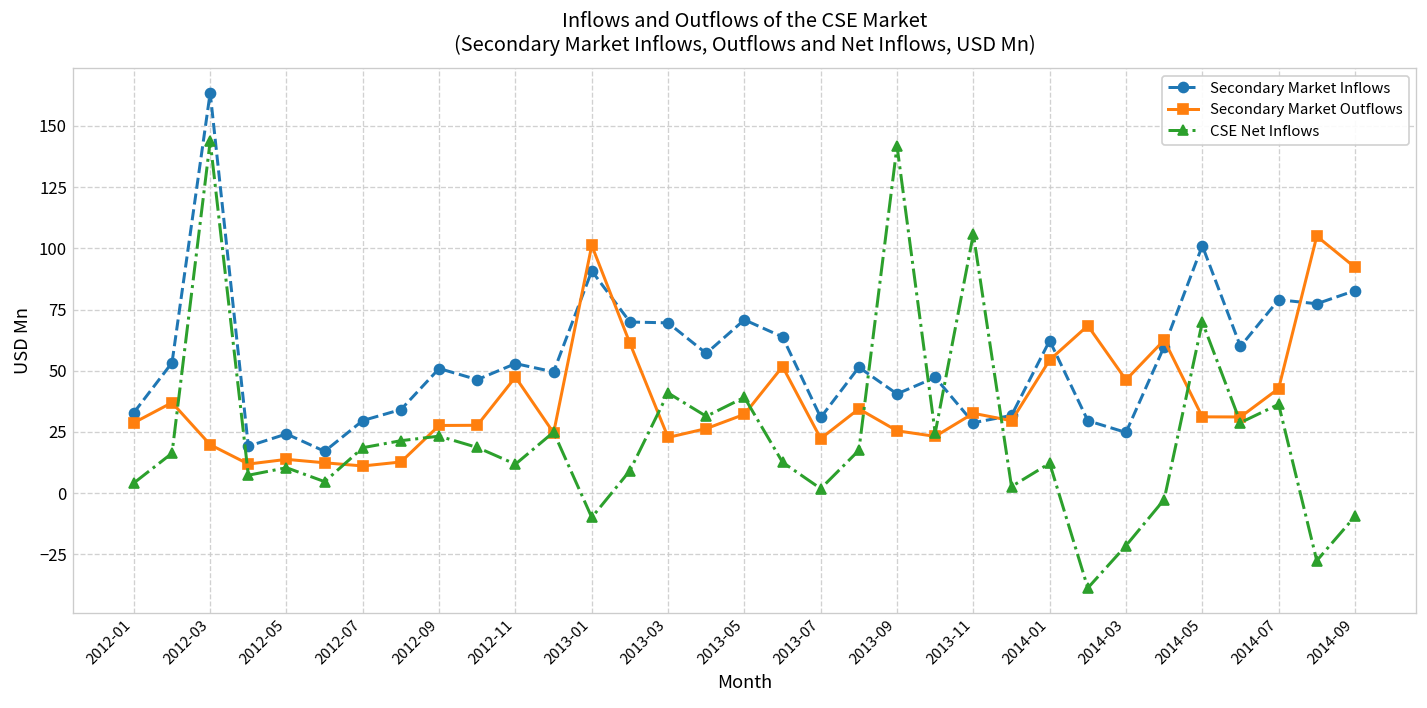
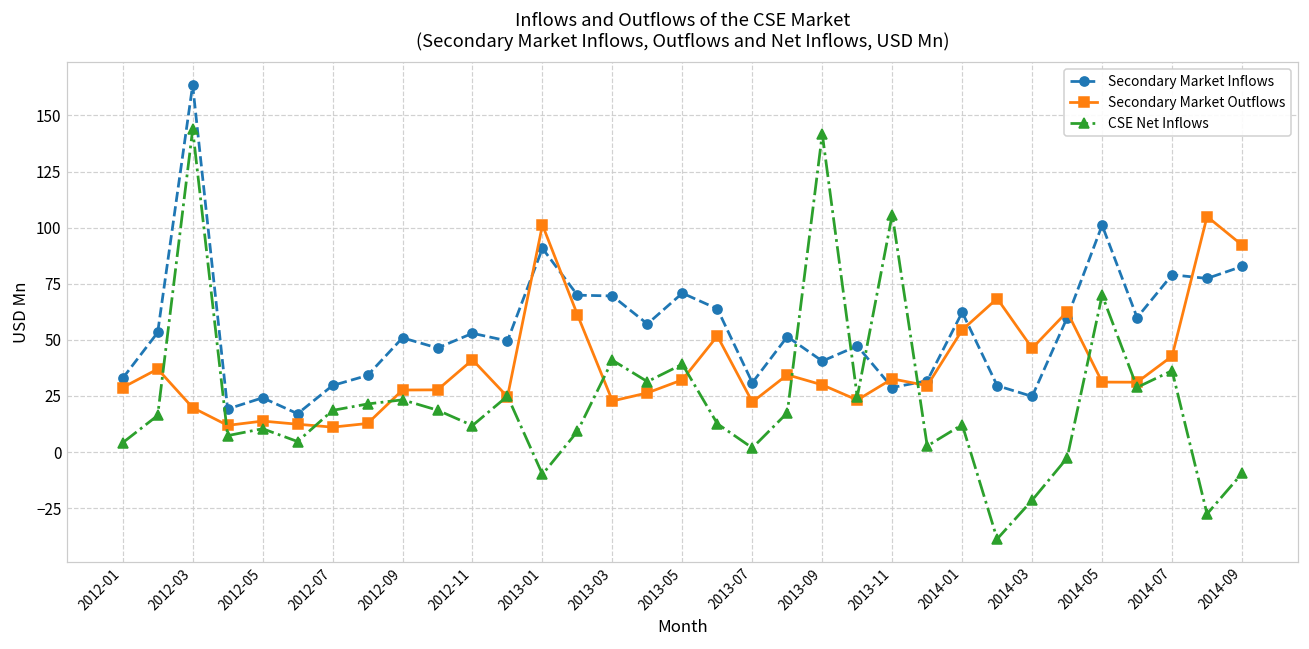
  {
    "Secondary Market Inflows": {
      "2012-01": 33,
      "2012-03": 164,
      "2012-05": 24,
      "2012-07": 30,
      "2012-09": 51,
      "2012-11": 53,
      "2013-01": 91,
      "2013-03": 70,
      "2013-05": 71,
      "2013-07": 31,
      "2013-09": 41,
      "2013-11": 29,
      "2014-01": 62,
      "2014-03": 25,
      "2014-05": 101,
      "2014-07": 79,
      "2014-09": 83
    },
    "Secondary Market Outflows": {
      "2012-01": 29,
      "2012-03": 20,
      "2012-05": 14,
      "2012-07": 11,
      "2012-09": 28,
-     "2012-11": 47,
+     "2012-11": 41,
      "2013-01": 101,
      "2013-03": 23,
      "2013-05": 32,
      "2013-07": 22,
-     "2013-09": 25,
+     "2013-09": 30,
      "2013-11": 33,
      "2014-01": 54,
      "2014-03": 46,
      "2014-05": 31,
      "2014-07": 43,
      "2014-09": 92
    },
    "CSE Net Inflows": {
      "2012-01": 4,
      "2012-03": 144,
      "2012-05": 10,
      "2012-07": 19,
      "2012-09": 23,
      "2012-11": 12,
      "2013-01": -10,
      "2013-03": 41,
      "2013-05": 39,
      "2013-07": 2,
      "2013-09": 142,
      "2013-11": 106,
      "2014-01": 12,
      "2014-03": -21,
      "2014-05": 70,
      "2014-07": 36,
      "2014-09": -10
    }
  }
